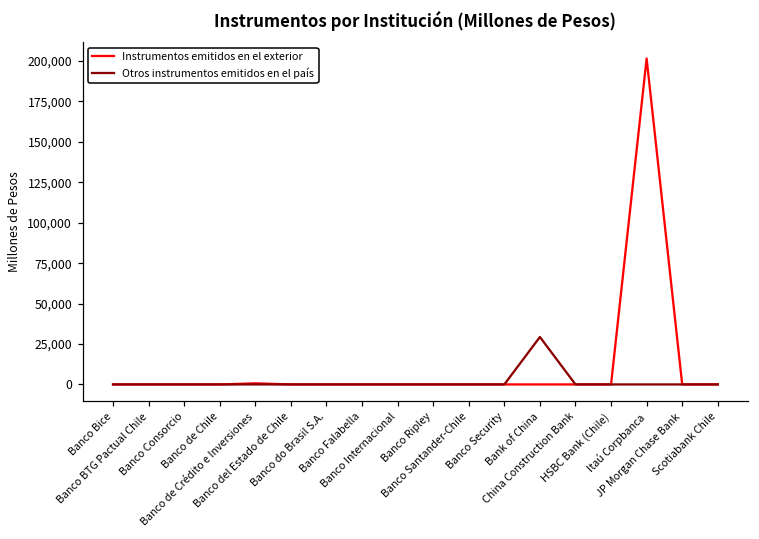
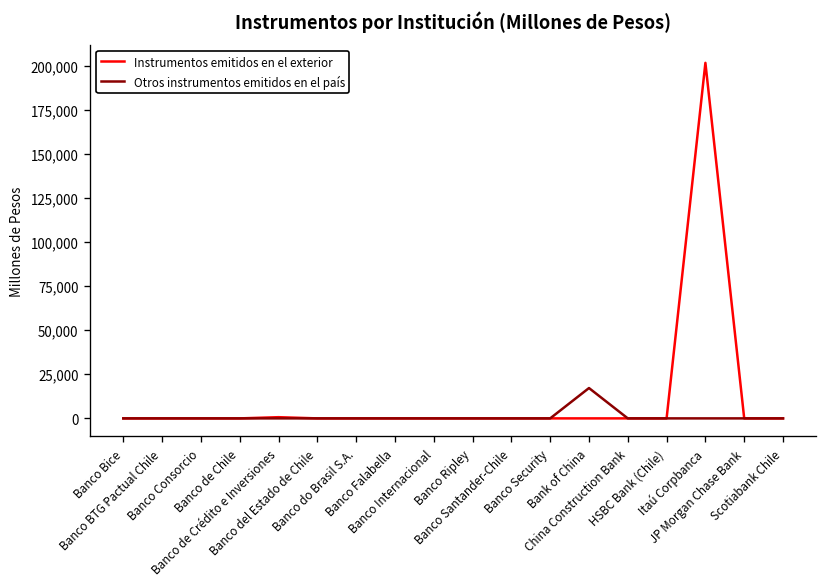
  {
    "Instrumentos emitidos en el exterior": {
      "Bank of China": "0",
      "Itaú Corpbanca": "202,000"
    },
    "Otros instrumentos emitidos en el país": {
-     "Bank of China": "29,000",
+     "Bank of China": "17,000",
      "Itaú Corpbanca": "0"
    }
  }
